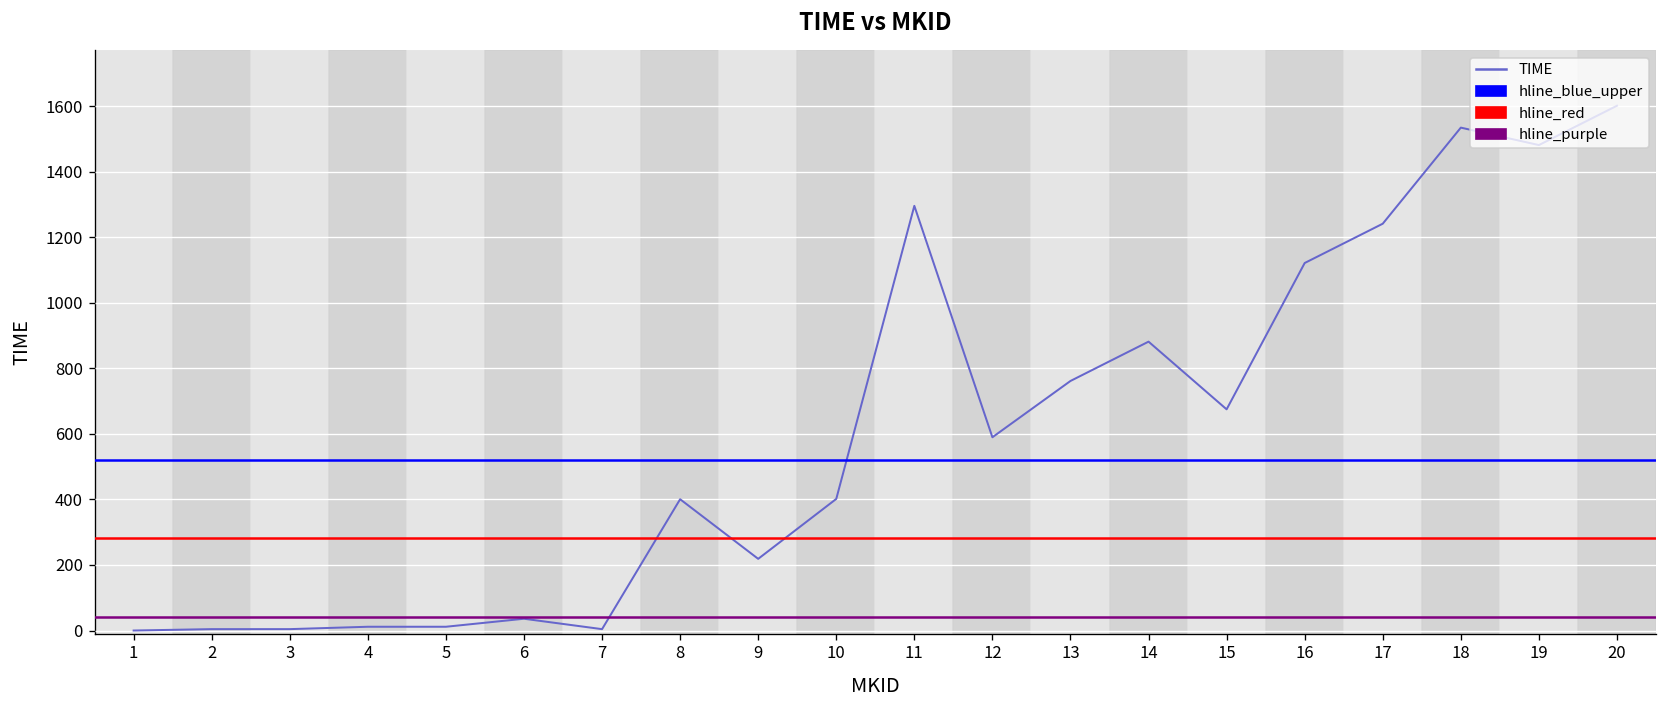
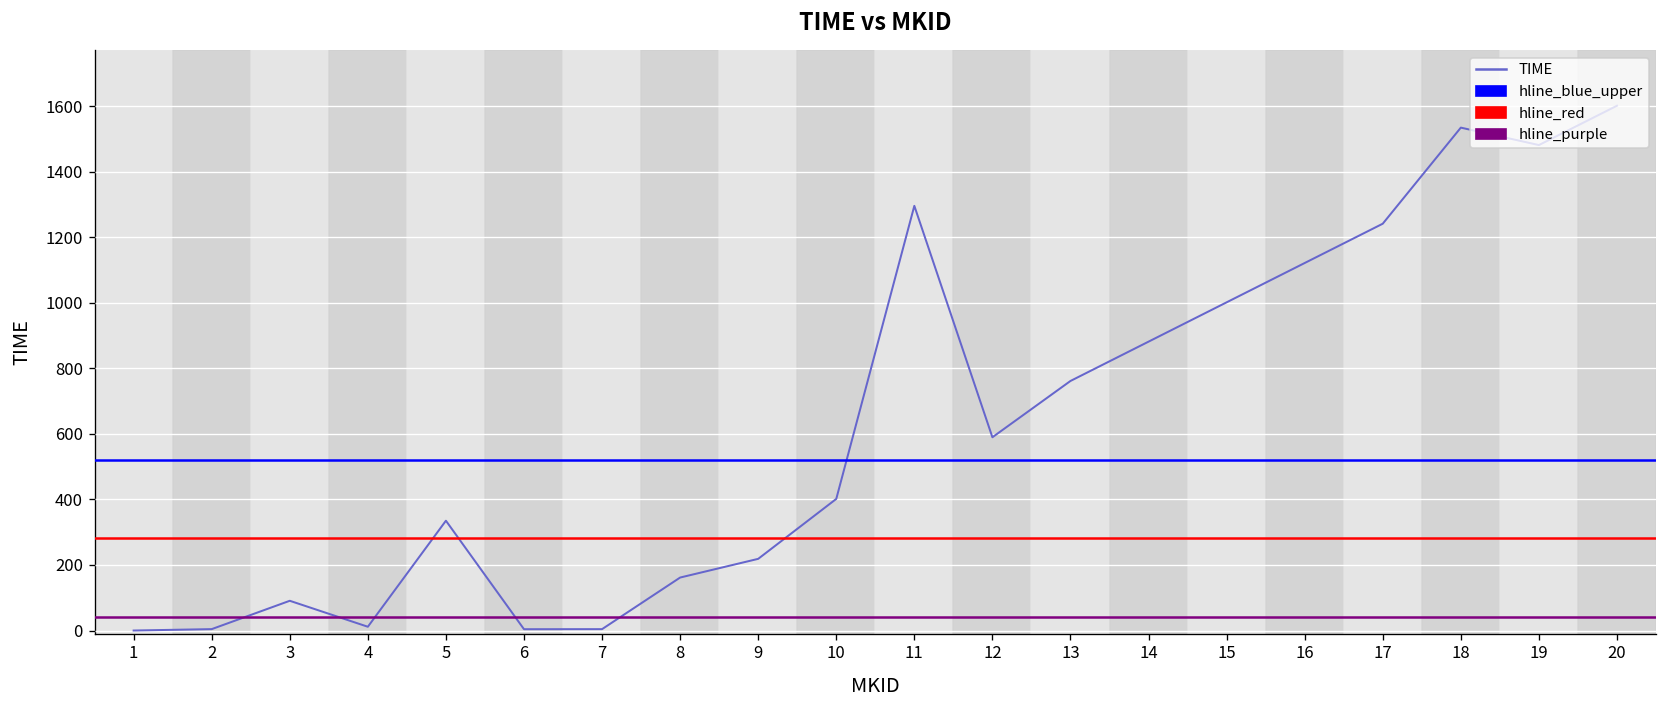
  {
    "1": 0,
    "2": 0,
-   "3": 0,
+   "3": 90,
    "4": 10,
-   "5": 10,
-   "6": 40,
+   "5": 340,
+   "6": 0,
    "7": 0,
-   "8": 400,
+   "8": 160,
    "9": 220,
    "10": 400,
    "11": 1300,
    "12": 590,
    "13": 760,
    "14": 880,
-   "15": 680,
+   "15": 1000,
    "16": 1120,
    "17": 1240,
    "18": 1530
  }
